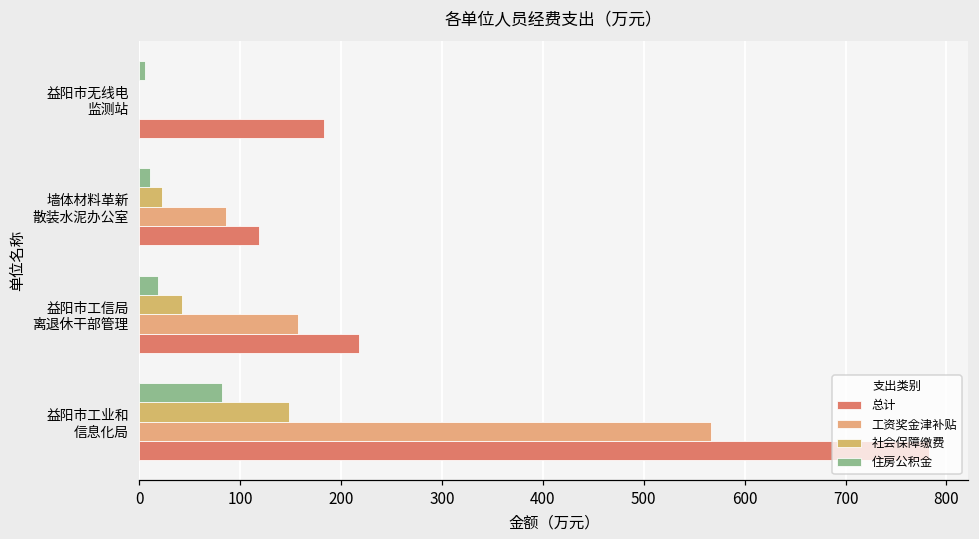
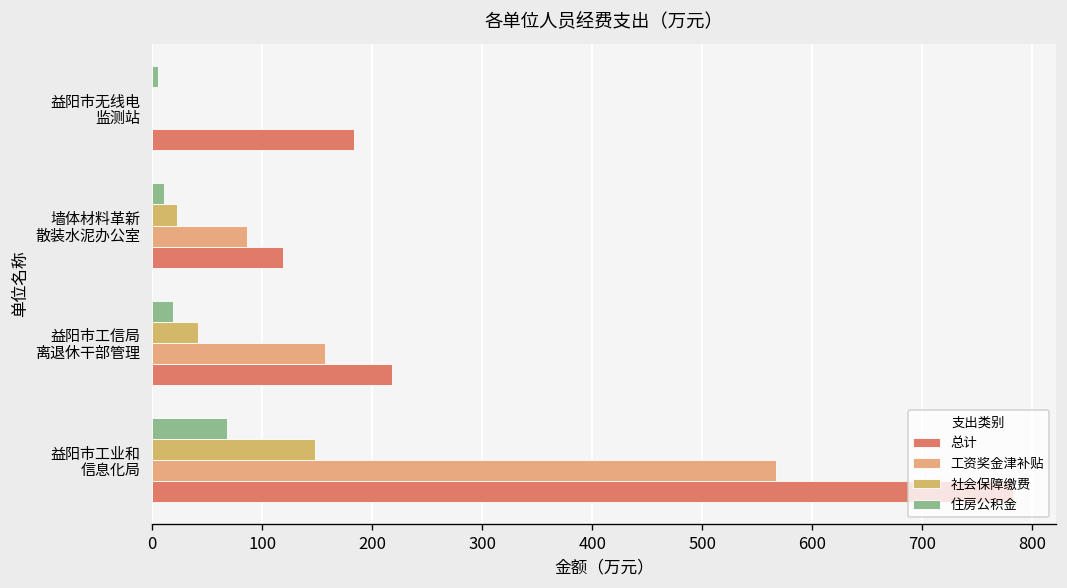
  {
    "住房公积金": {
      "益阳市无线电 监测站": 10,
      "墙体材料革新 散装水泥办公室": 10,
      "益阳市工信局 离退休干部管理": 20,
-     "益阳市工业和 信息化局": 80
+     "益阳市工业和 信息化局": 70
    }
  }
